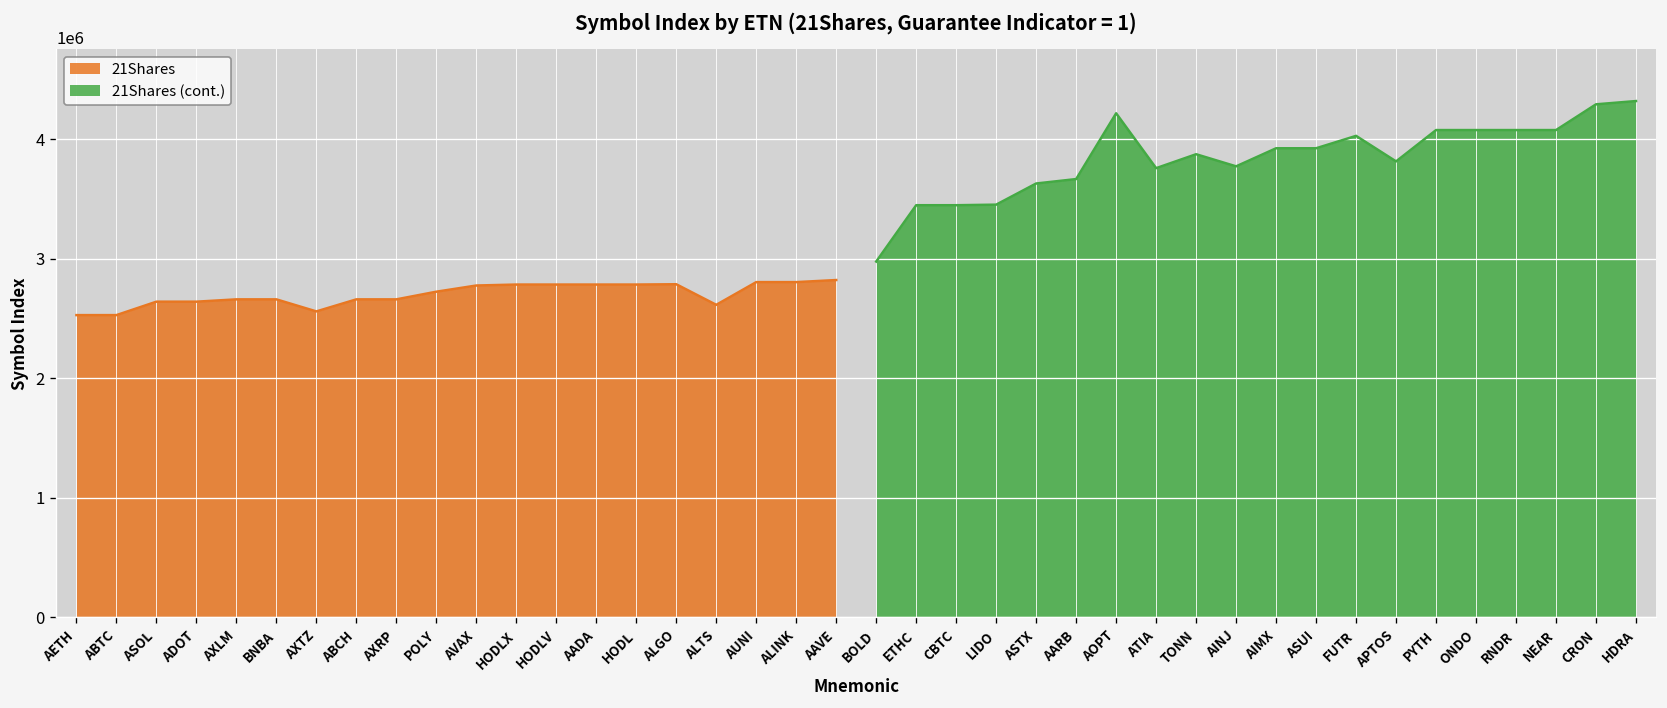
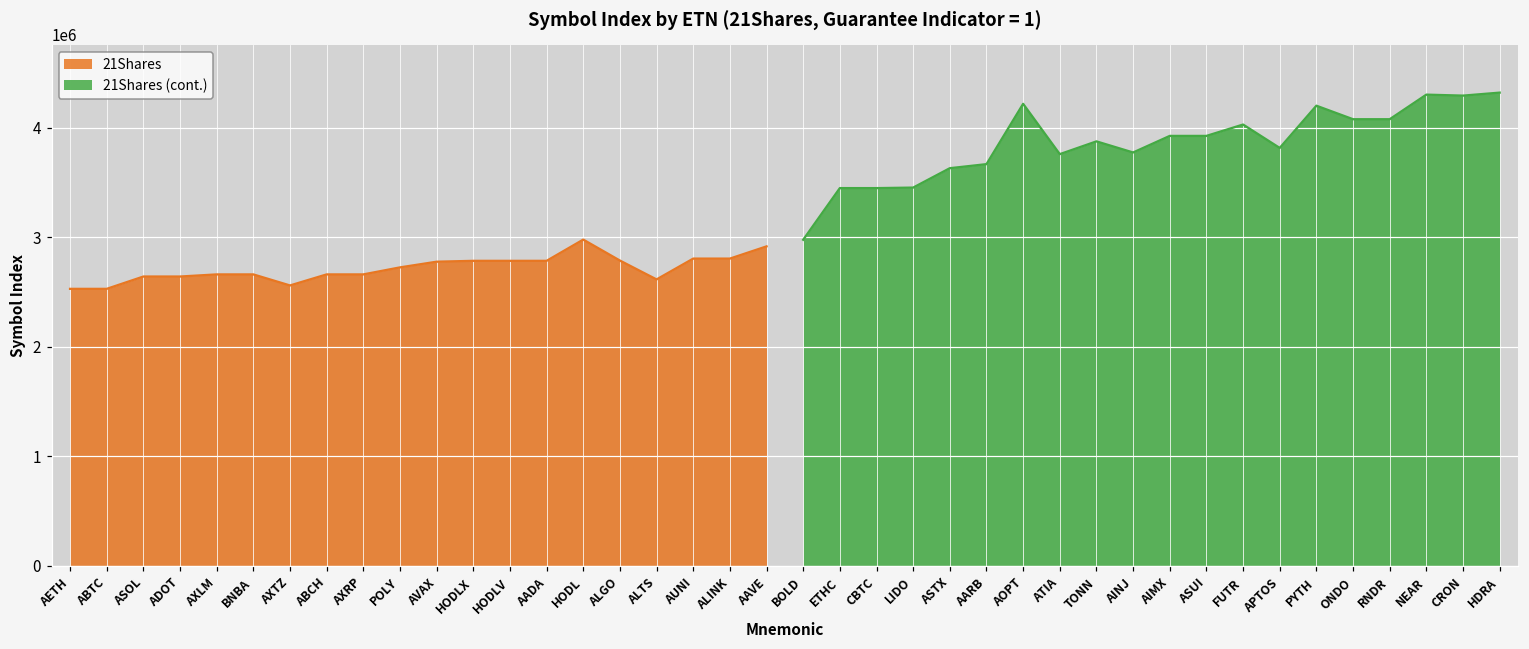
  {
    "21Shares": {
      "AETH": 2500000,
      "ABTC": 2500000,
      "ASOL": 2600000,
      "ADOT": 2600000,
      "AXLM": 2700000,
      "BNBA": 2700000,
      "AXTZ": 2600000,
      "ABCH": 2700000,
      "AXRP": 2700000,
      "POLY": 2700000,
      "AVAX": 2800000,
      "HODLX": 2800000,
      "HODLV": 2800000,
      "AADA": 2800000,
-     "HODL": 2800000,
+     "HODL": 3000000,
      "ALGO": 2800000,
      "ALTS": 2600000,
      "AUNI": 2800000,
      "ALINK": 2800000,
-     "AAVE": 2800000
+     "AAVE": 2900000
    },
    "21Shares (cont.)": {
      "BOLD": 3000000,
      "ETHC": 3400000,
      "CBTC": 3400000,
      "LIDO": 3500000,
      "ASTX": 3600000,
      "AARB": 3700000,
      "AOPT": 4200000,
      "ATIA": 3800000,
      "TONN": 3900000,
      "AINJ": 3800000,
      "AIMX": 3900000,
      "ASUI": 3900000,
      "FUTR": 4000000,
      "APTOS": 3800000,
-     "PYTH": 4100000,
+     "PYTH": 4200000,
      "ONDO": 4100000,
      "RNDR": 4100000,
-     "NEAR": 4100000,
+     "NEAR": 4300000,
      "CRON": 4300000,
      "HDRA": 4300000
    }
  }
